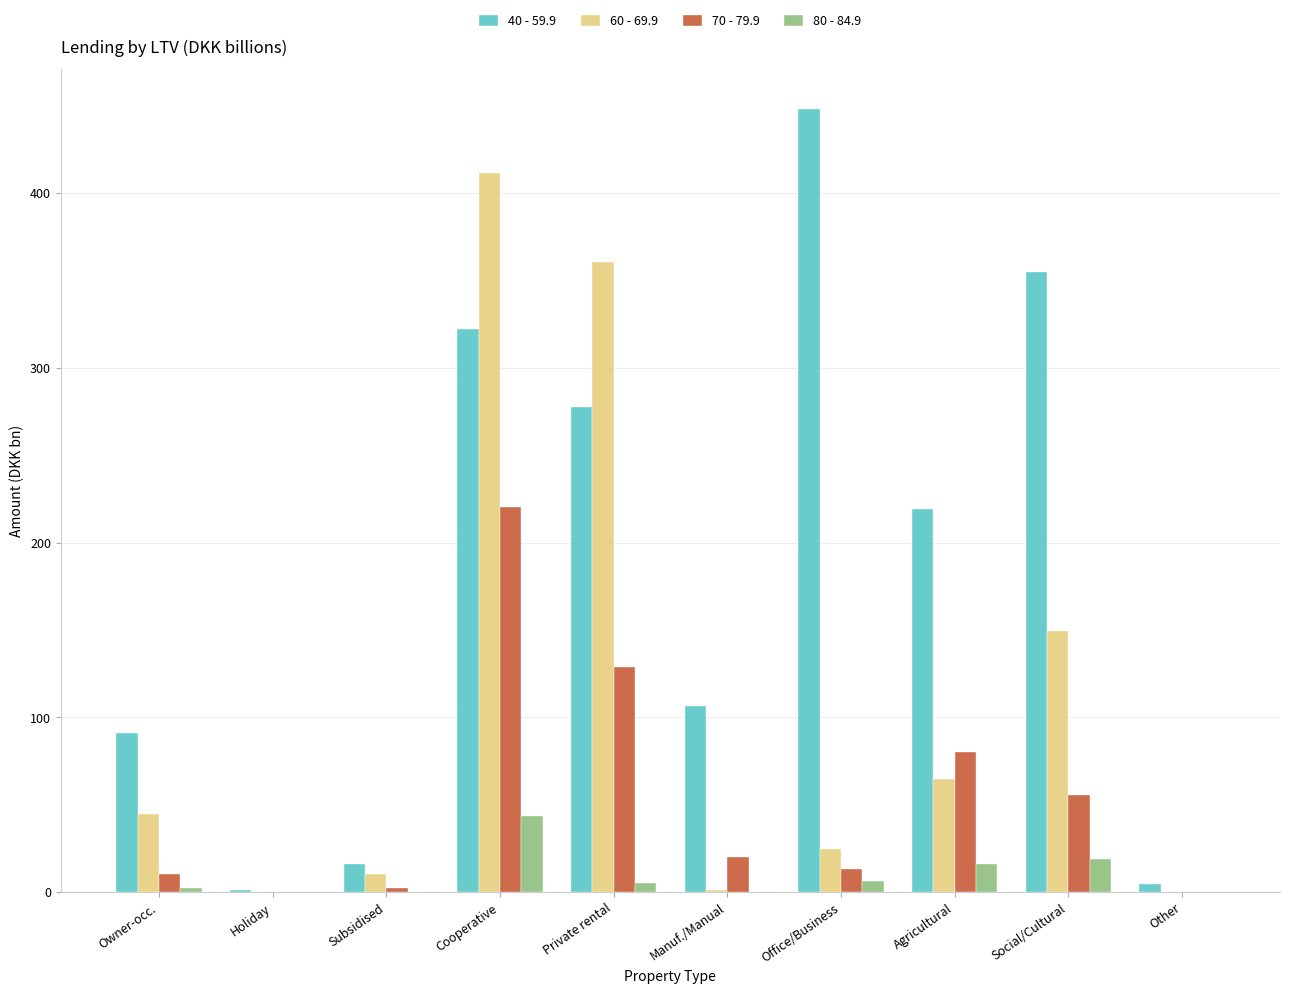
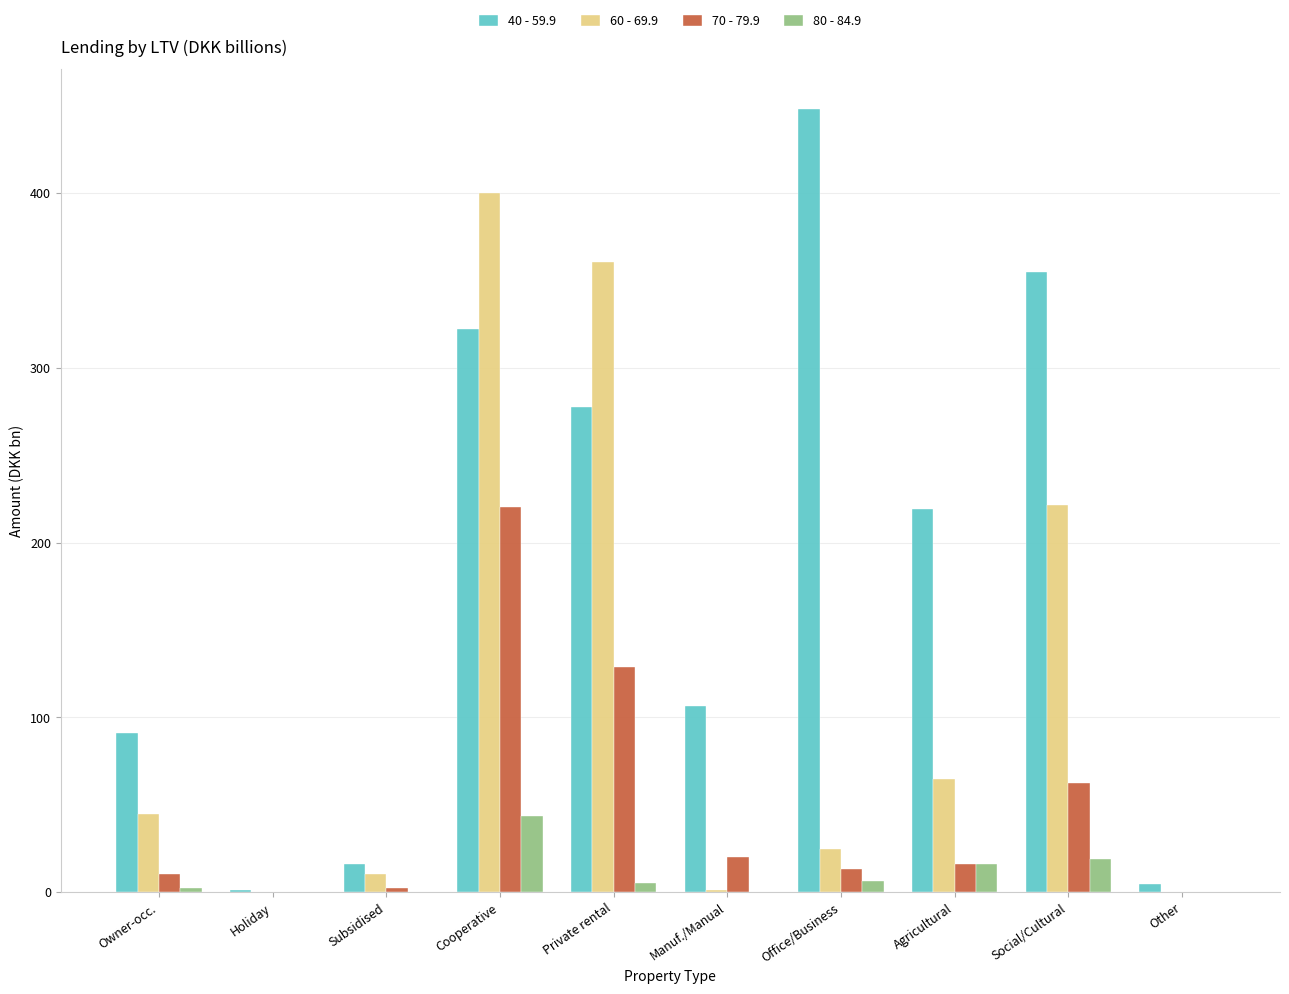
  {
    "40 - 59.9": {
      "Owner-occ.": 91,
      "Subsidised": 16,
      "Cooperative": 322,
      "Private rental": 278,
      "Manuf./Manual": 107,
      "Office/Business": 448,
      "Agricultural": 219,
      "Social/Cultural": 355,
      "Other": 5
    },
    "60 - 69.9": {
      "Owner-occ.": 44,
      "Subsidised": 11,
-     "Cooperative": 412,
+     "Cooperative": 400,
      "Private rental": 361,
      "Office/Business": 25,
      "Agricultural": 64,
-     "Social/Cultural": 150,
+     "Social/Cultural": 222,
      "Other": 0
    },
    "70 - 79.9": {
      "Owner-occ.": 10,
      "Subsidised": 2,
      "Cooperative": 220,
      "Private rental": 129,
      "Manuf./Manual": 20,
      "Office/Business": 13,
-     "Agricultural": 80,
-     "Social/Cultural": 56,
+     "Agricultural": 16,
+     "Social/Cultural": 63,
      "Other": 0
    },
    "80 - 84.9": {
      "Owner-occ.": 2,
      "Holiday": 0,
      "Subsidised": 0,
      "Cooperative": 44,
      "Private rental": 5,
      "Manuf./Manual": 0,
      "Office/Business": 6,
      "Agricultural": 16,
      "Social/Cultural": 19,
      "Other": 0
    }
  }
